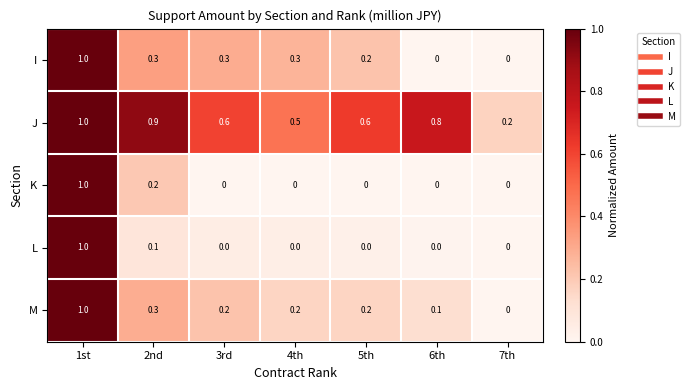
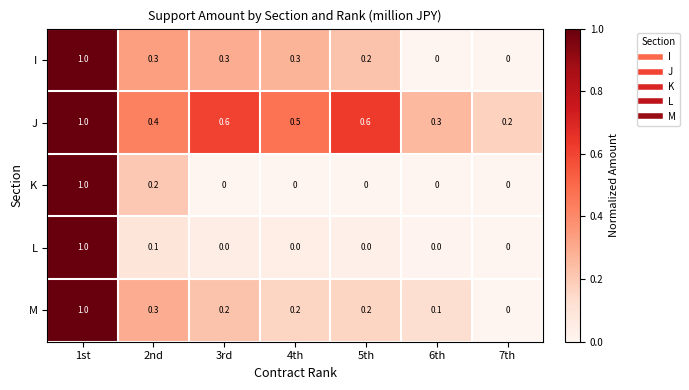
  {
    "I": {
      "1st": 1.0,
      "2nd": 0.3,
      "3rd": 0.3,
      "4th": 0.3,
      "5th": 0.2,
      "6th": 0,
      "7th": 0
    },
    "J": {
      "1st": 1.0,
-     "2nd": 0.9,
+     "2nd": 0.4,
      "3rd": 0.6,
      "4th": 0.5,
      "5th": 0.6,
-     "6th": 0.8,
+     "6th": 0.3,
      "7th": 0.2
    },
    "K": {
      "1st": 1.0,
      "2nd": 0.2,
      "3rd": 0,
      "4th": 0,
      "5th": 0,
      "6th": 0,
      "7th": 0
    },
    "L": {
      "1st": 1.0,
      "2nd": 0.1,
      "3rd": 0.0,
      "4th": 0.0,
      "5th": 0.0,
      "6th": 0.0,
      "7th": 0
    },
    "M": {
      "1st": 1.0,
      "2nd": 0.3,
      "3rd": 0.2,
      "4th": 0.2,
      "5th": 0.2,
      "6th": 0.1,
      "7th": 0
    }
  }
